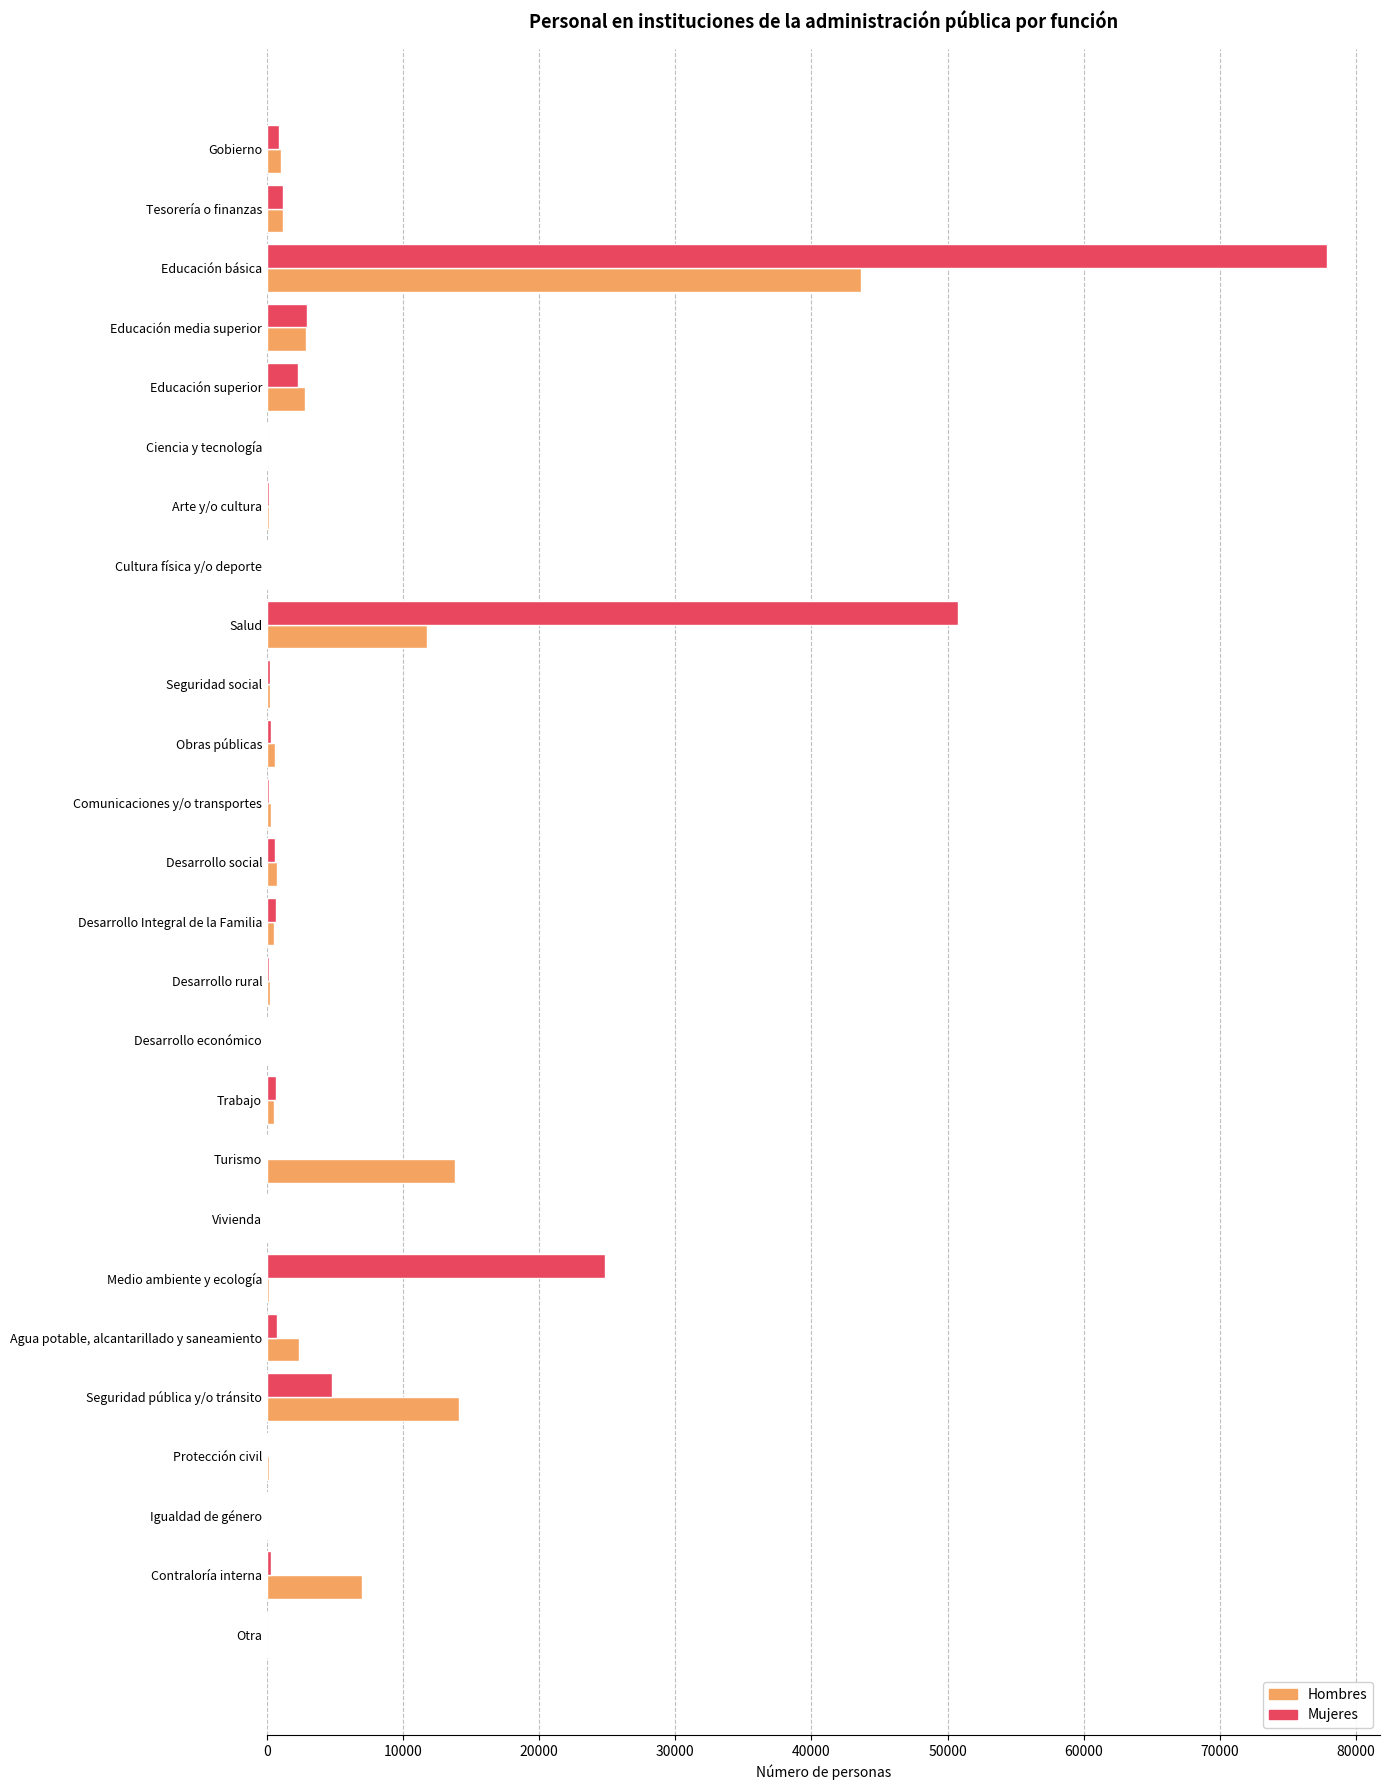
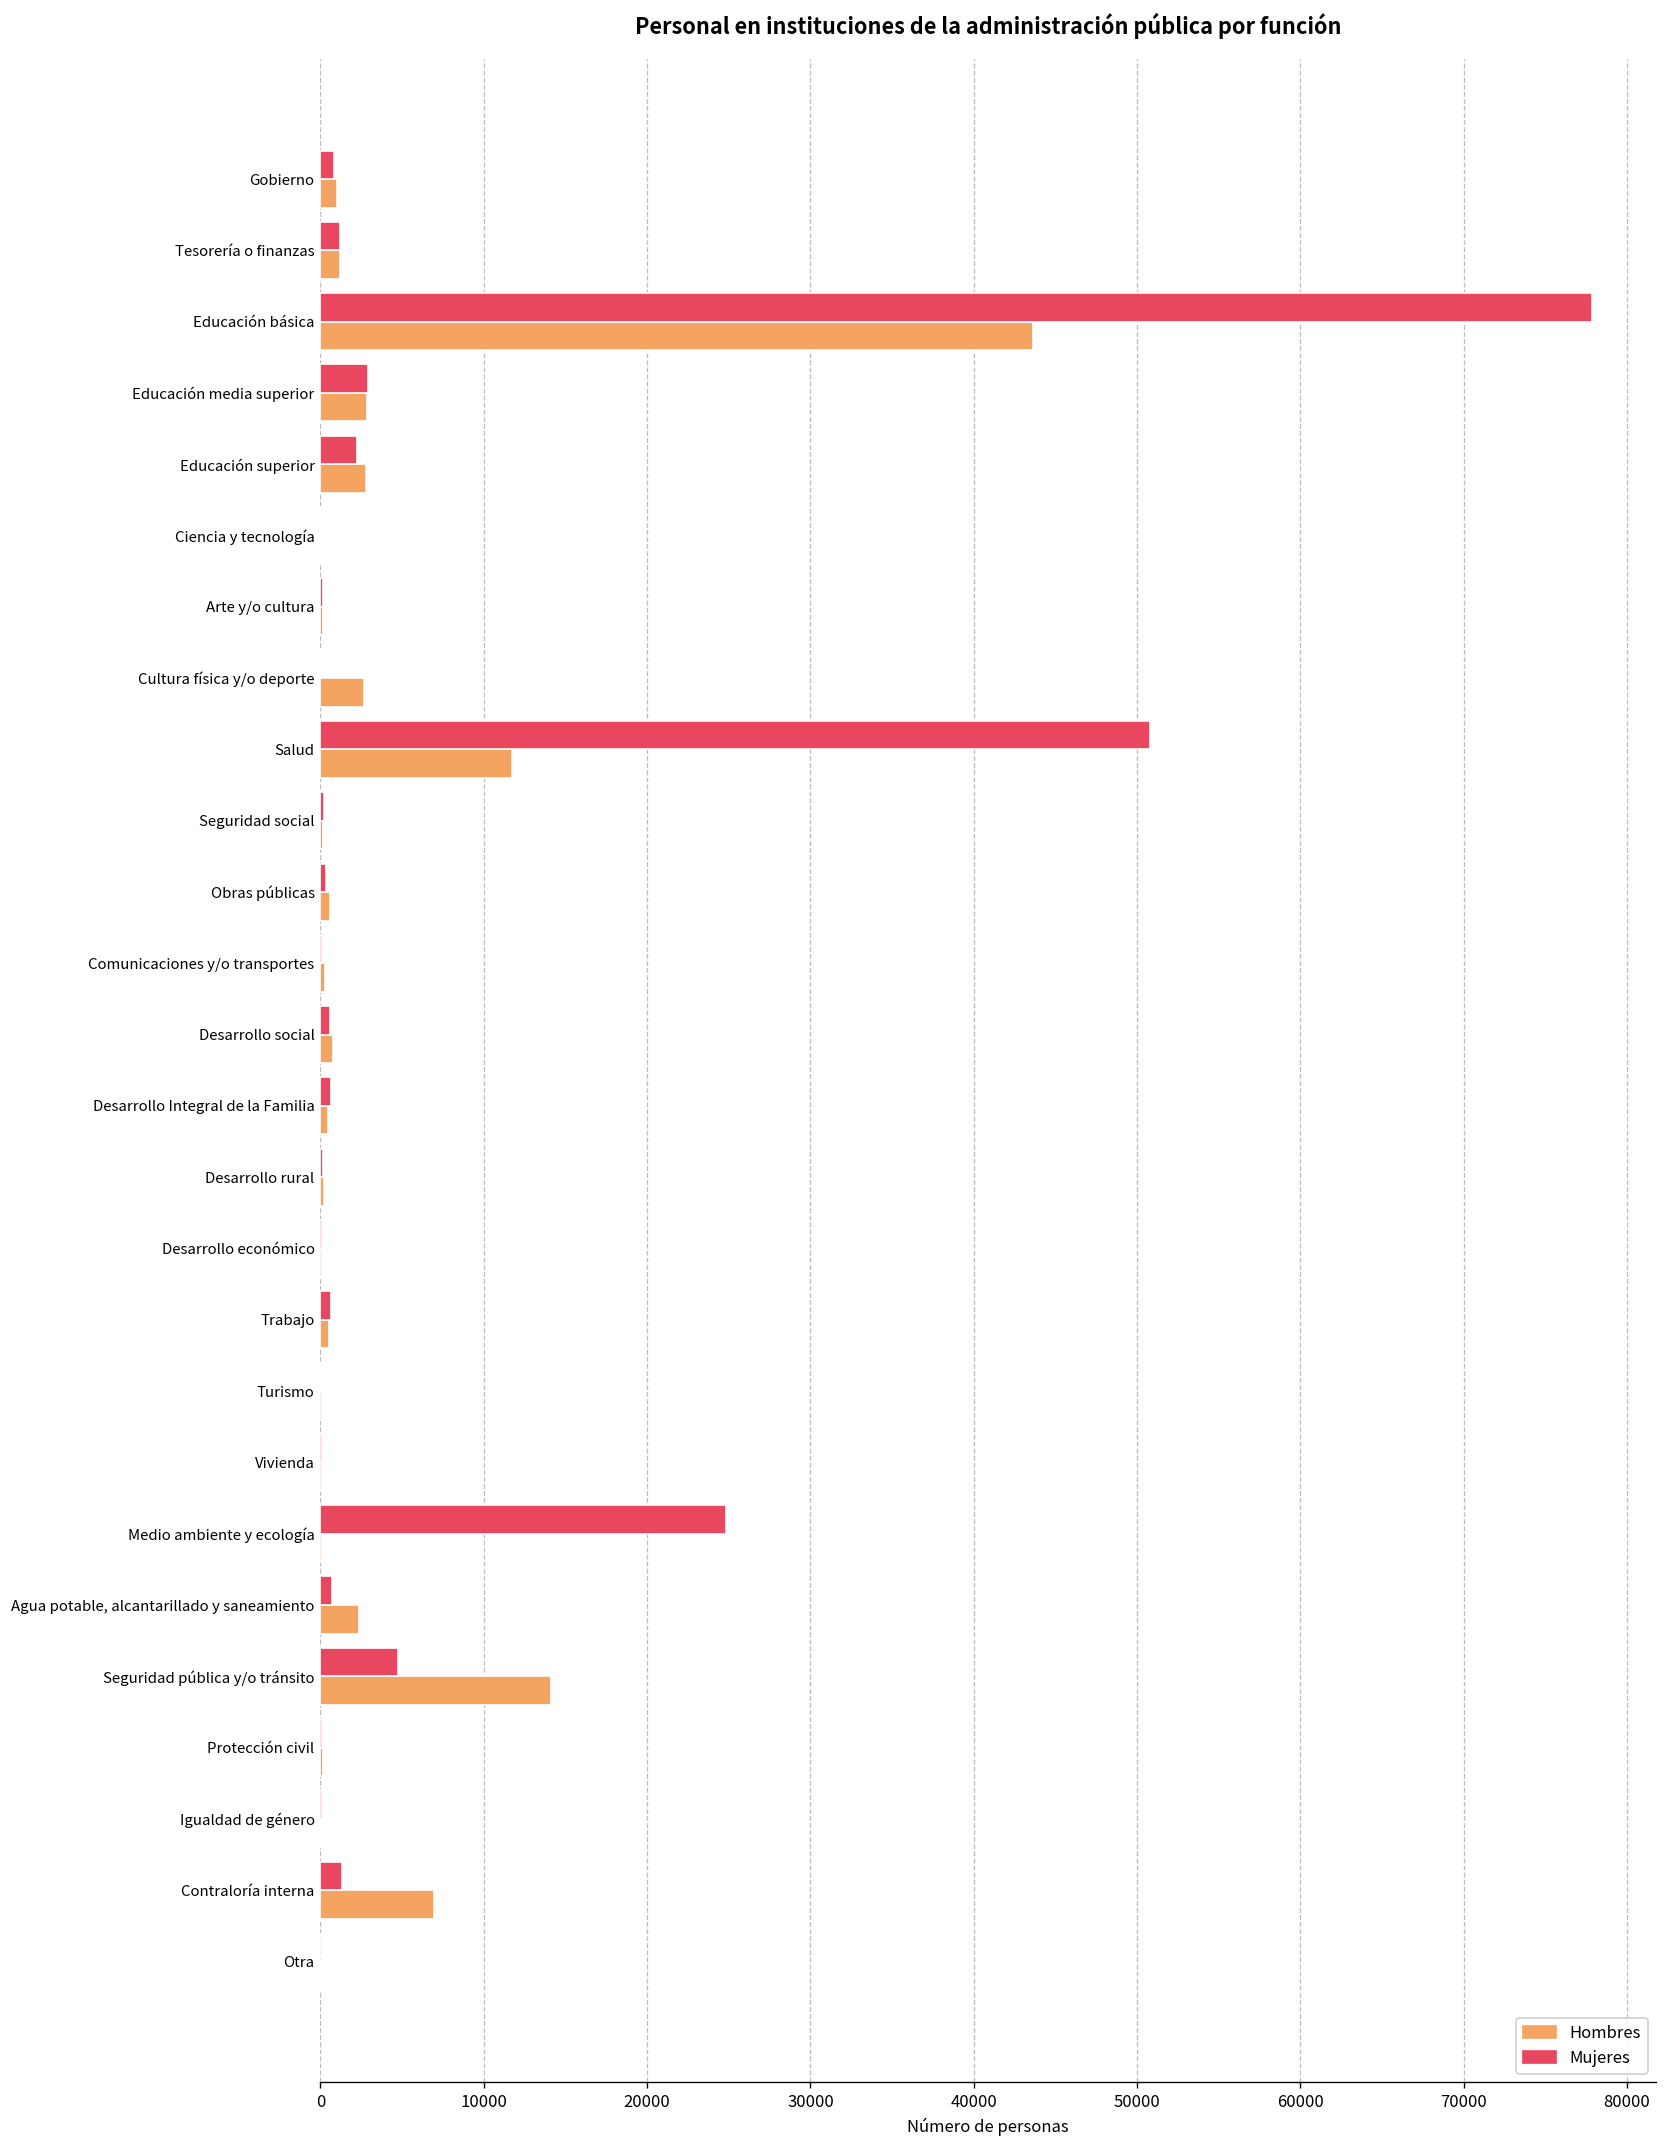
  {
    "Hombres": {
      "Gobierno": 1000,
      "Tesorería o finanzas": 1200,
      "Educación básica": 43600,
      "Educación media superior": 2800,
      "Educación superior": 2800,
-     "Cultura física y/o deporte": 100,
+     "Cultura física y/o deporte": 2700,
      "Salud": 11700,
      "Seguridad social": 200,
      "Obras públicas": 600,
      "Comunicaciones y/o transportes": 300,
      "Desarrollo social": 800,
      "Desarrollo Integral de la Familia": 500,
      "Desarrollo rural": 200,
      "Trabajo": 500,
-     "Turismo": 13800,
+     "Turismo": 100,
      "Agua potable, alcantarillado y saneamiento": 2300,
      "Seguridad pública y/o tránsito": 14100,
      "Contraloría interna": 7000
    },
    "Mujeres": {
      "Gobierno": 900,
      "Tesorería o finanzas": 1200,
      "Educación básica": 77900,
      "Educación media superior": 2900,
      "Educación superior": 2300,
      "Salud": 50800,
      "Seguridad social": 200,
      "Obras públicas": 300,
      "Desarrollo social": 600,
      "Desarrollo Integral de la Familia": 600,
      "Trabajo": 700,
      "Medio ambiente y ecología": 24800,
      "Agua potable, alcantarillado y saneamiento": 700,
      "Seguridad pública y/o tránsito": 4800,
-     "Contraloría interna": 300
+     "Contraloría interna": 1300
    }
  }
